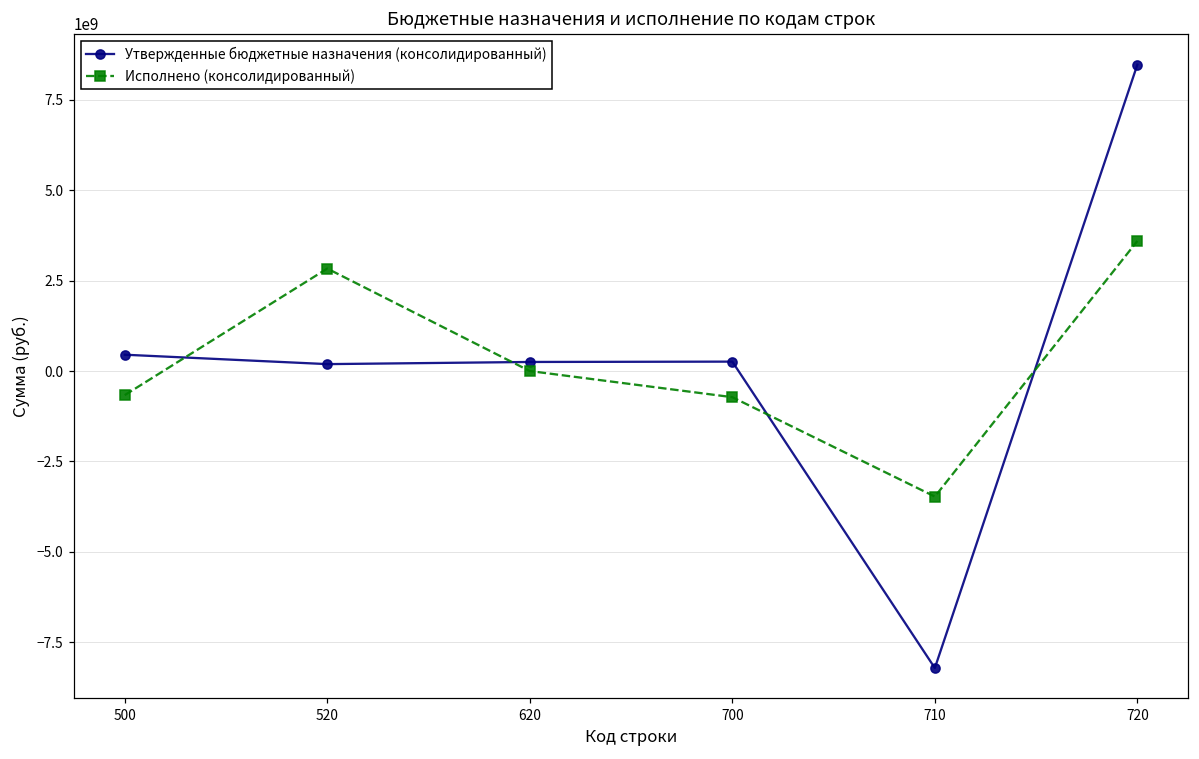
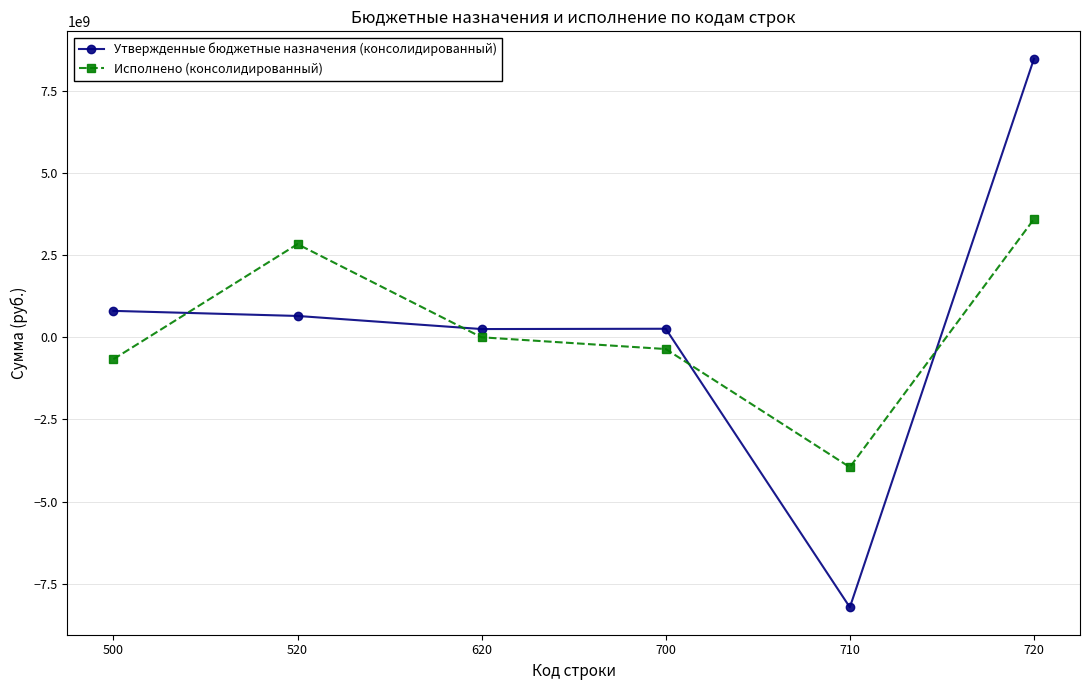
  {
    "Утвержденные бюджетные назначения (консолидированный)": {
-     "500": 500000000,
-     "520": 200000000,
+     "500": 800000000,
+     "520": 600000000,
      "620": 300000000,
      "700": 300000000,
      "710": -8200000000,
      "720": 8500000000
    },
    "Исполнено (консолидированный)": {
      "500": -700000000,
      "520": 2800000000,
      "620": 0,
-     "700": -700000000,
-     "710": -3500000000,
+     "700": -400000000,
+     "710": -4000000000,
      "720": 3600000000
    }
  }
